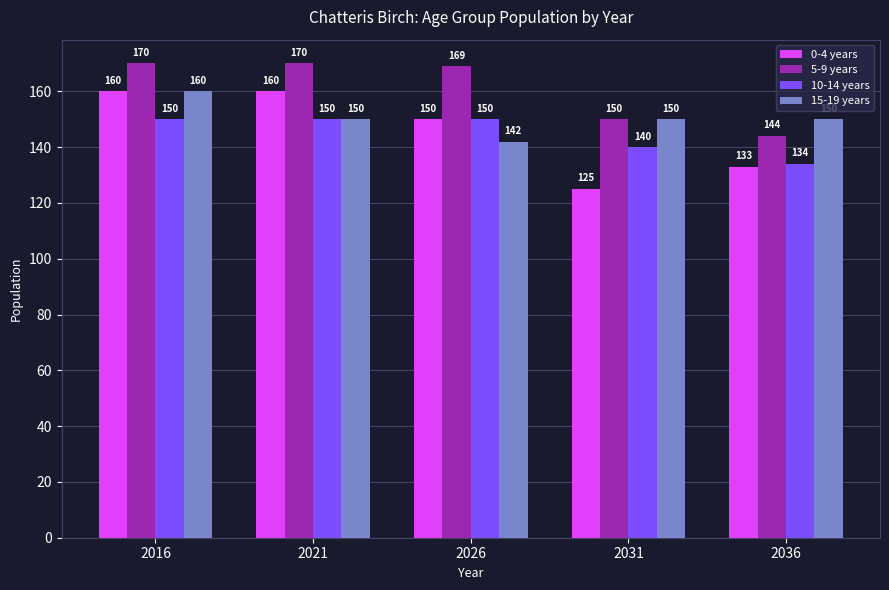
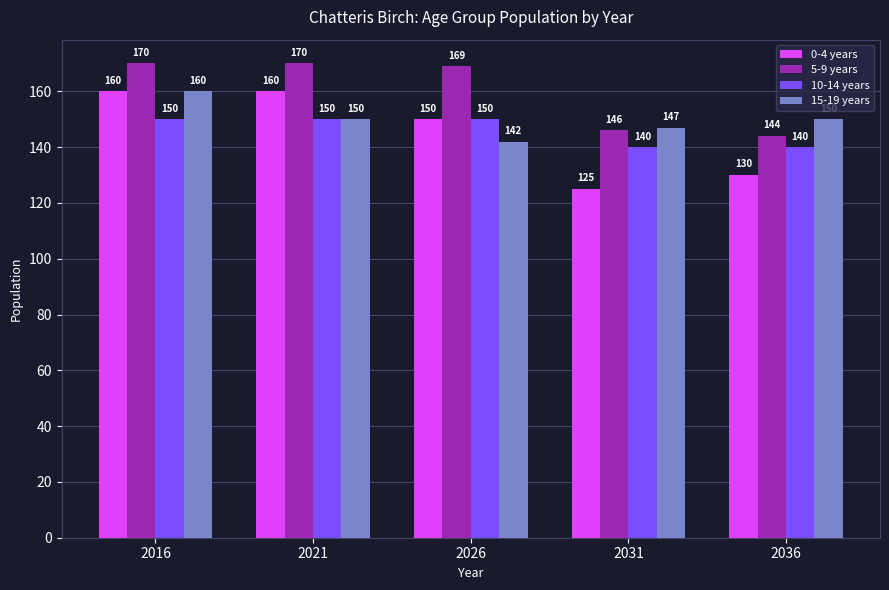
  {
    "0-4 years": {
      "2016": 160,
      "2021": 160,
      "2026": 150,
      "2031": 125,
-     "2036": 133
+     "2036": 130
    },
    "5-9 years": {
      "2016": 170,
      "2021": 170,
      "2026": 169,
-     "2031": 150,
+     "2031": 146,
      "2036": 144
    },
    "10-14 years": {
      "2016": 150,
      "2021": 150,
      "2026": 150,
      "2031": 140,
-     "2036": 134
+     "2036": 140
    },
    "15-19 years": {
      "2016": 160,
      "2021": 150,
      "2026": 142,
-     "2031": 150
+     "2031": 147
    }
  }
